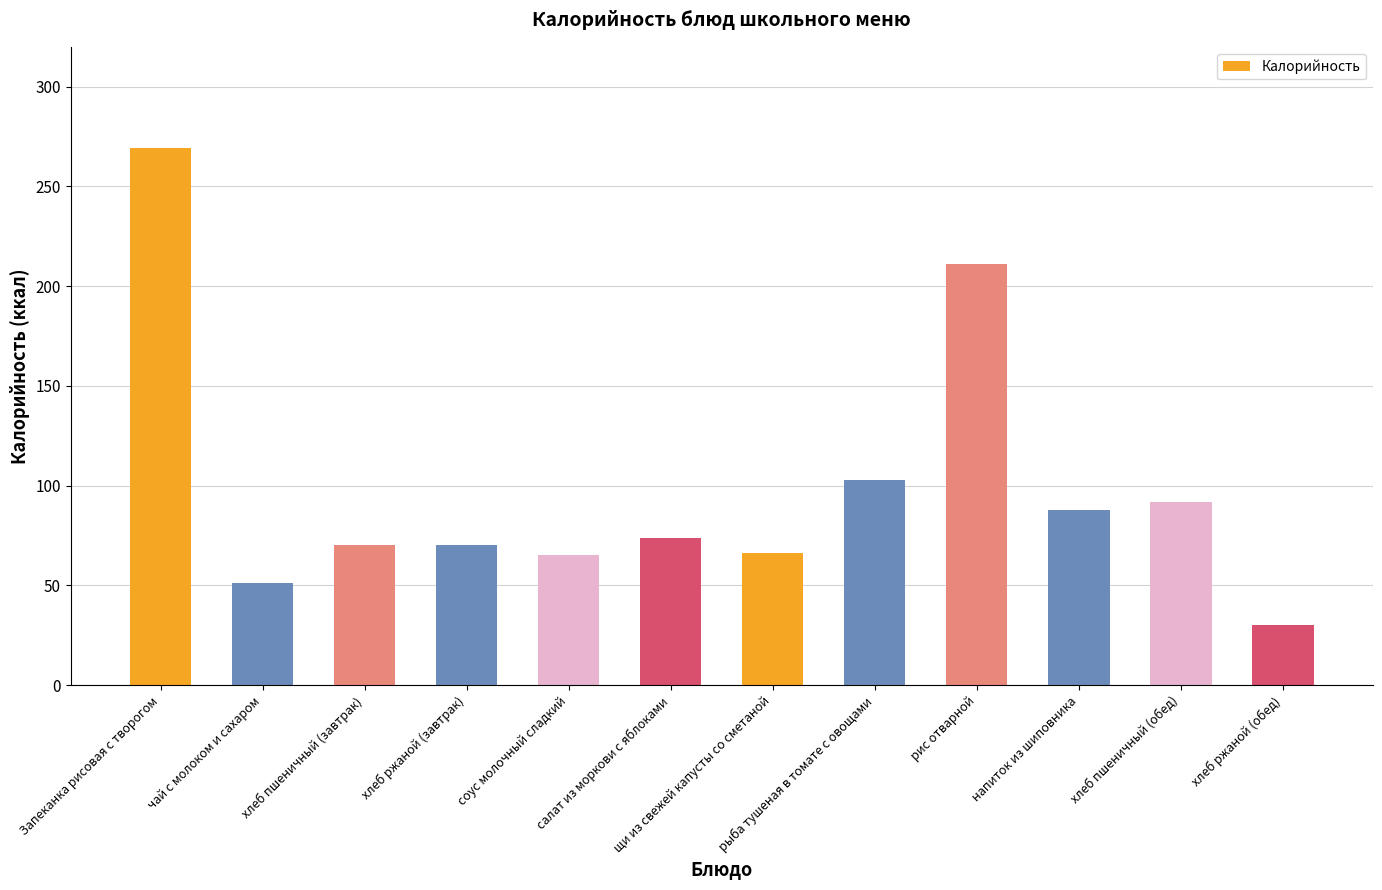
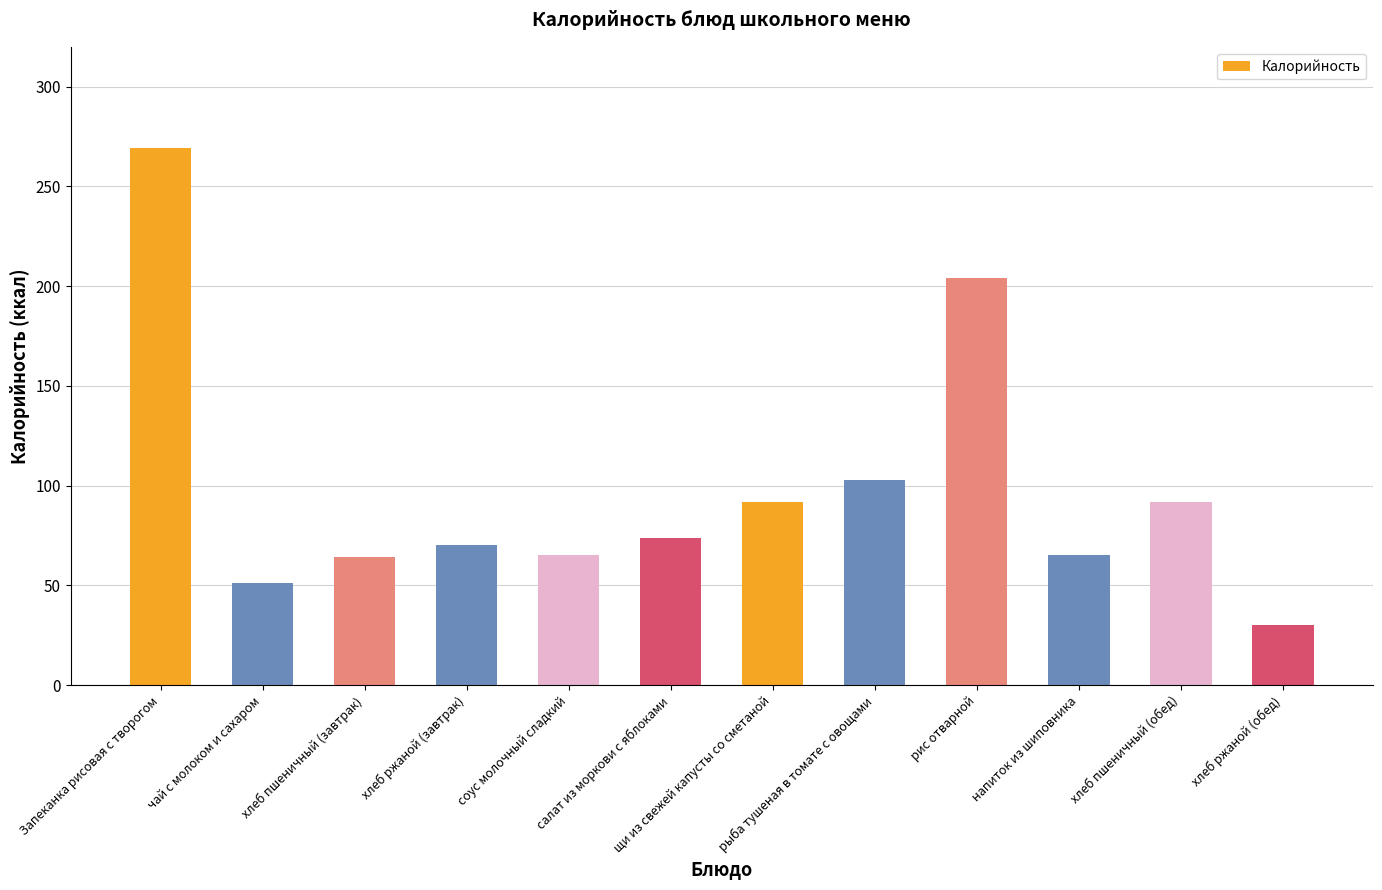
  {
    "Запеканка рисовая с творогом": 269,
    "чай с молоком и сахаром": 51,
-   "хлеб пшеничный (завтрак)": 70,
+   "хлеб пшеничный (завтрак)": 64,
    "хлеб ржаной (завтрак)": 70,
    "соус молочный сладкий": 65,
    "салат из моркови с яблоками": 74,
-   "щи из свежей капусты со сметаной": 66,
+   "щи из свежей капусты со сметаной": 92,
    "рыба тушеная в томате с овощами": 103,
-   "рис отварной": 211,
-   "напиток из шиповника": 88,
+   "рис отварной": 204,
+   "напиток из шиповника": 65,
    "хлеб пшеничный (обед)": 92,
    "хлеб ржаной (обед)": 30
  }
